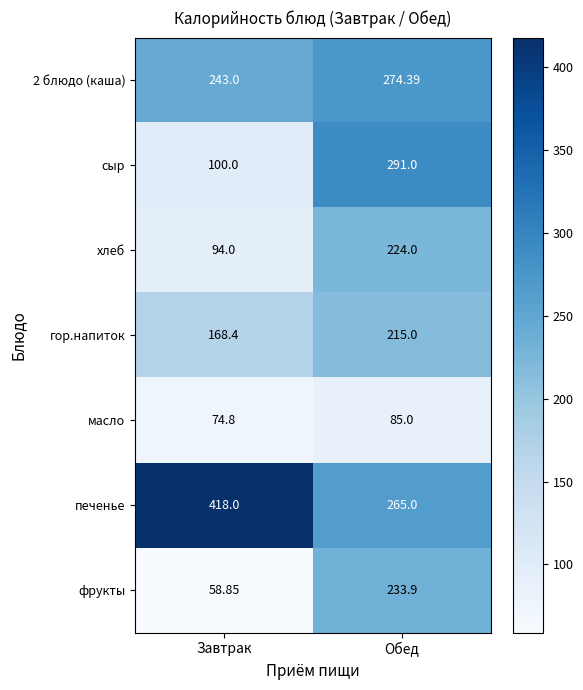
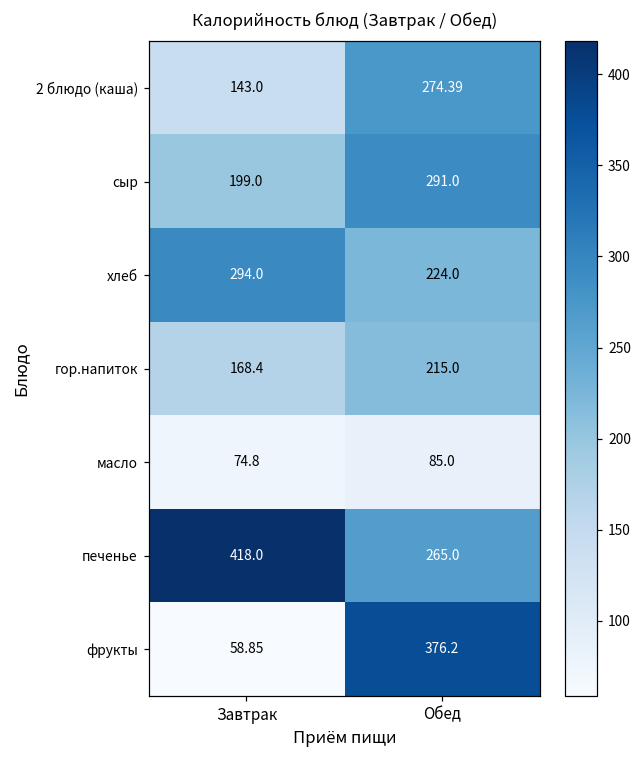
  {
    "2 блюдо (каша)": {
-     "Завтрак": 243.0,
+     "Завтрак": 143.0,
      "Обед": 274.39
    },
    "сыр": {
-     "Завтрак": 100.0,
+     "Завтрак": 199.0,
      "Обед": 291.0
    },
    "хлеб": {
-     "Завтрак": 94.0,
+     "Завтрак": 294.0,
      "Обед": 224.0
    },
    "гор.напиток": {
      "Завтрак": 168.4,
      "Обед": 215.0
    },
    "масло": {
      "Завтрак": 74.8,
      "Обед": 85.0
    },
    "печенье": {
      "Завтрак": 418.0,
      "Обед": 265.0
    },
    "фрукты": {
      "Завтрак": 58.85,
-     "Обед": 233.9
+     "Обед": 376.2
    }
  }
